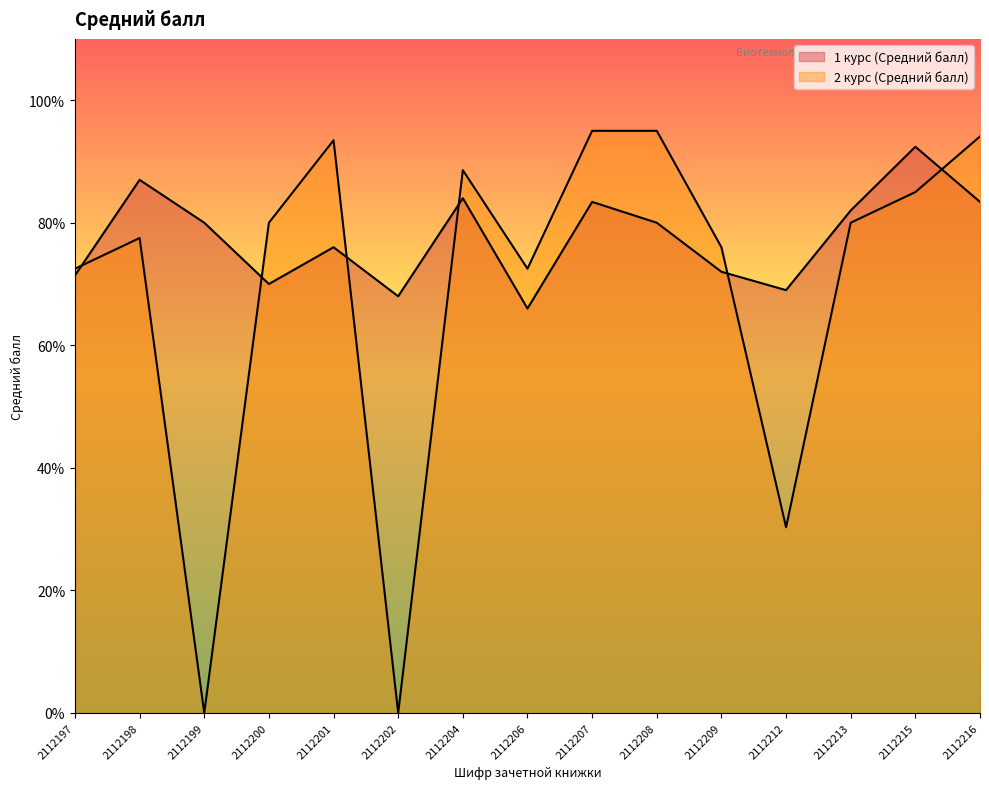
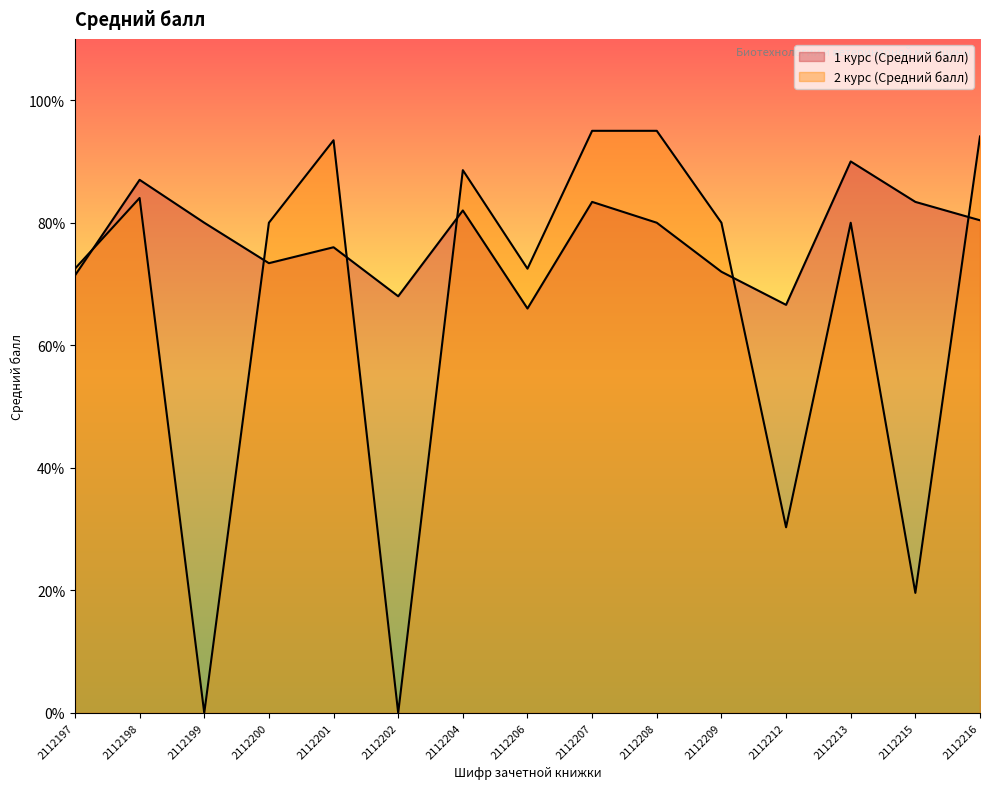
  {
    "1 курс (Средний балл)": {
      "2112197": "71%",
      "2112198": "87%",
      "2112199": "80%",
-     "2112200": "70%",
+     "2112200": "73%",
      "2112201": "76%",
      "2112202": "68%",
-     "2112204": "84%",
+     "2112204": "82%",
      "2112206": "66%",
      "2112207": "83%",
      "2112208": "80%",
      "2112209": "72%",
-     "2112212": "69%",
-     "2112213": "82%",
-     "2112215": "92%",
-     "2112216": "83%"
+     "2112212": "67%",
+     "2112213": "90%",
+     "2112215": "83%",
+     "2112216": "80%"
    },
    "2 курс (Средний балл)": {
      "2112197": "73%",
-     "2112198": "78%",
+     "2112198": "84%",
      "2112199": "0%",
      "2112200": "80%",
      "2112201": "93%",
      "2112202": "0%",
      "2112204": "89%",
      "2112206": "73%",
      "2112207": "95%",
      "2112208": "95%",
-     "2112209": "76%",
+     "2112209": "80%",
      "2112212": "30%",
      "2112213": "80%",
-     "2112215": "85%",
+     "2112215": "20%",
      "2112216": "94%"
    }
  }
